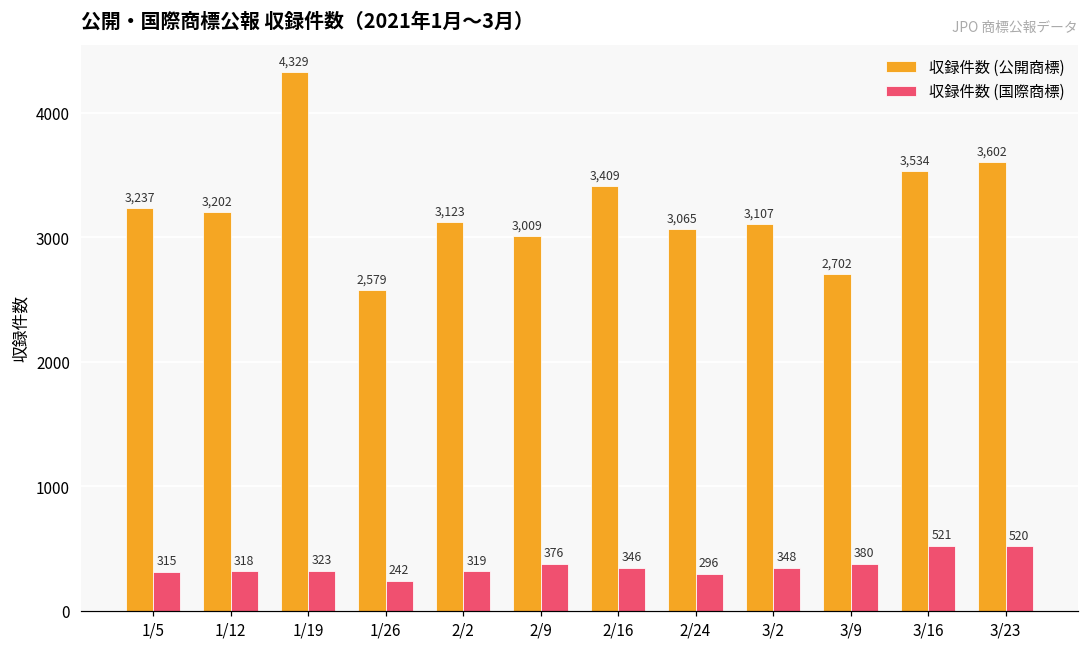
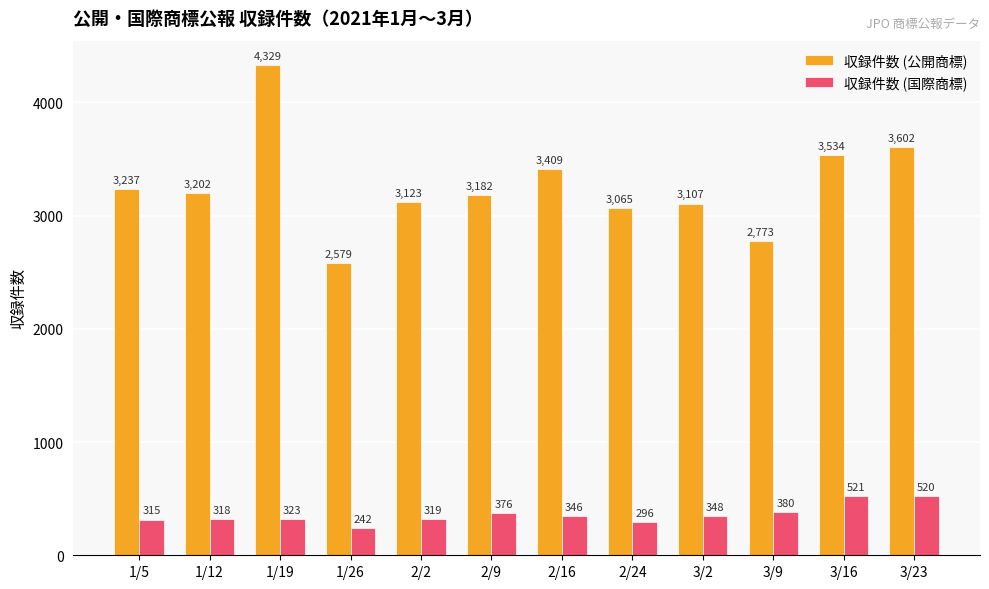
  {
    "収録件数 (公開商標)": {
      "1/5": "3,237",
      "1/12": "3,202",
      "1/19": "4,329",
      "1/26": "2,579",
      "2/2": "3,123",
-     "2/9": "3,009",
+     "2/9": "3,182",
      "2/16": "3,409",
      "2/24": "3,065",
      "3/2": "3,107",
-     "3/9": "2,702",
+     "3/9": "2,773",
      "3/16": "3,534",
      "3/23": "3,602"
    },
    "収録件数 (国際商標)": {
      "1/5": "315",
      "1/12": "318",
      "1/19": "323",
      "1/26": "242",
      "2/2": "319",
      "2/9": "376",
      "2/16": "346",
      "2/24": "296",
      "3/2": "348",
      "3/9": "380",
      "3/16": "521",
      "3/23": "520"
    }
  }
